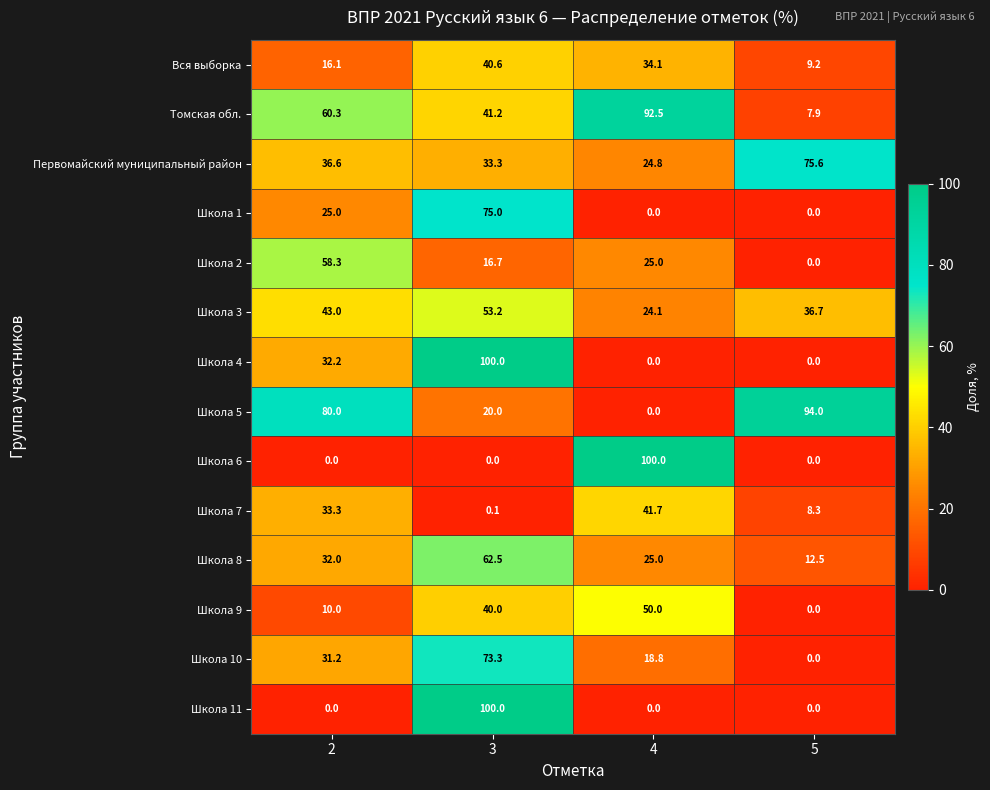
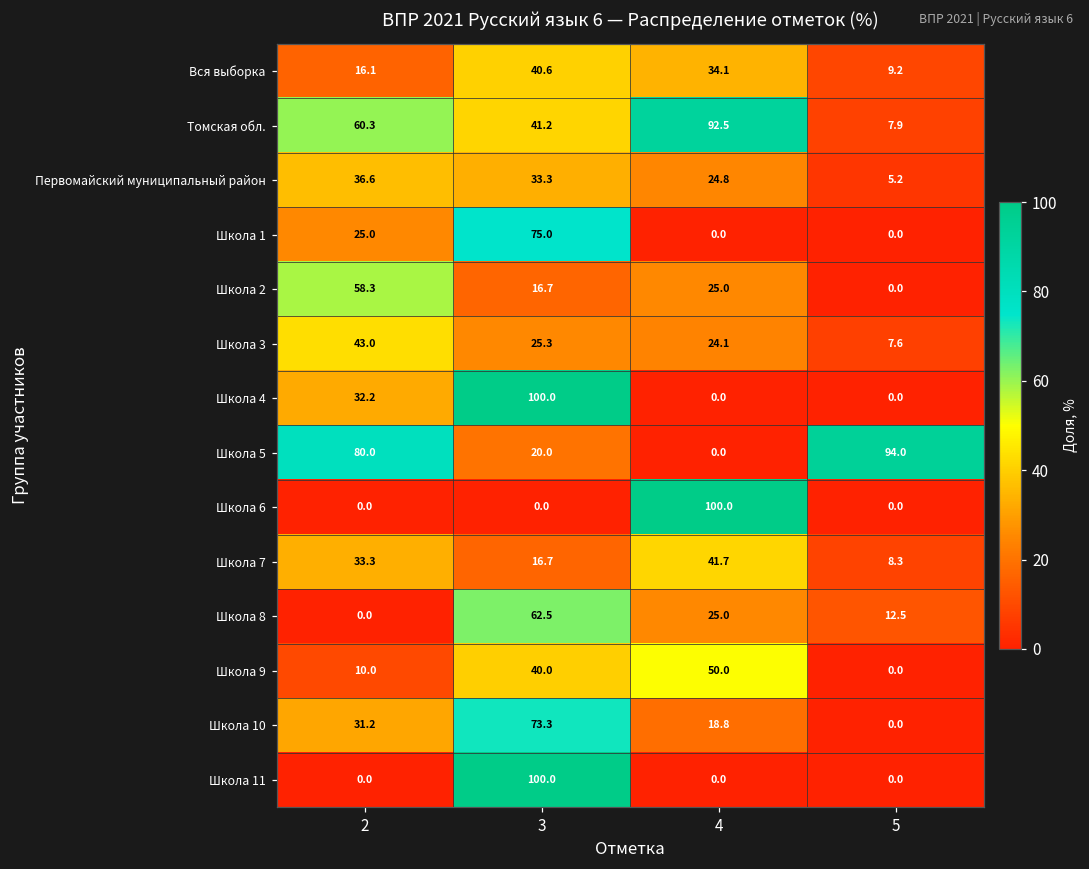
  {
    "Вся выборка": {
      "2": 16.1,
      "3": 40.6,
      "4": 34.1,
      "5": 9.2
    },
    "Томская обл.": {
      "2": 60.3,
      "3": 41.2,
      "4": 92.5,
      "5": 7.9
    },
    "Первомайский муниципальный район": {
      "2": 36.6,
      "3": 33.3,
      "4": 24.8,
-     "5": 75.6
+     "5": 5.2
    },
    "Школа 1": {
      "2": 25.0,
      "3": 75.0,
      "4": 0.0,
      "5": 0.0
    },
    "Школа 2": {
      "2": 58.3,
      "3": 16.7,
      "4": 25.0,
      "5": 0.0
    },
    "Школа 3": {
      "2": 43.0,
-     "3": 53.2,
+     "3": 25.3,
      "4": 24.1,
-     "5": 36.7
+     "5": 7.6
    },
    "Школа 4": {
      "2": 32.2,
      "3": 100.0,
      "4": 0.0,
      "5": 0.0
    },
    "Школа 5": {
      "2": 80.0,
      "3": 20.0,
      "4": 0.0,
      "5": 94.0
    },
    "Школа 6": {
      "2": 0.0,
      "3": 0.0,
      "4": 100.0,
      "5": 0.0
    },
    "Школа 7": {
      "2": 33.3,
-     "3": 0.1,
+     "3": 16.7,
      "4": 41.7,
      "5": 8.3
    },
    "Школа 8": {
-     "2": 32.0,
+     "2": 0.0,
      "3": 62.5,
      "4": 25.0,
      "5": 12.5
    },
    "Школа 9": {
      "2": 10.0,
      "3": 40.0,
      "4": 50.0,
      "5": 0.0
    },
    "Школа 10": {
      "2": 31.2,
      "3": 73.3,
      "4": 18.8,
      "5": 0.0
    },
    "Школа 11": {
      "2": 0.0,
      "3": 100.0,
      "4": 0.0,
      "5": 0.0
    }
  }
